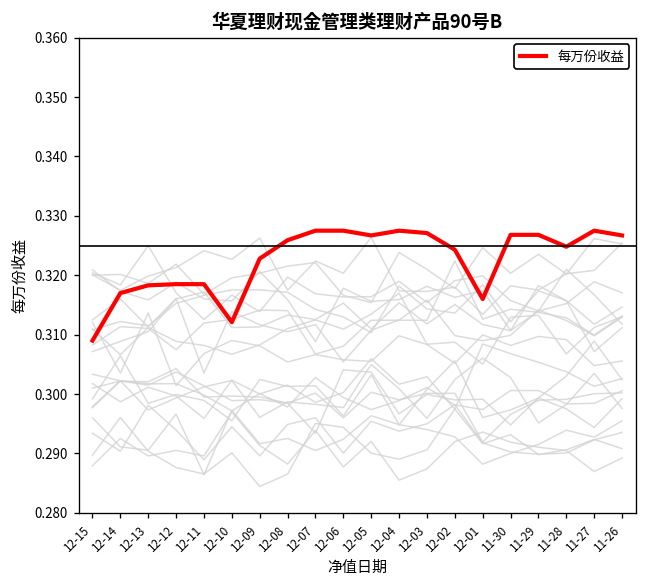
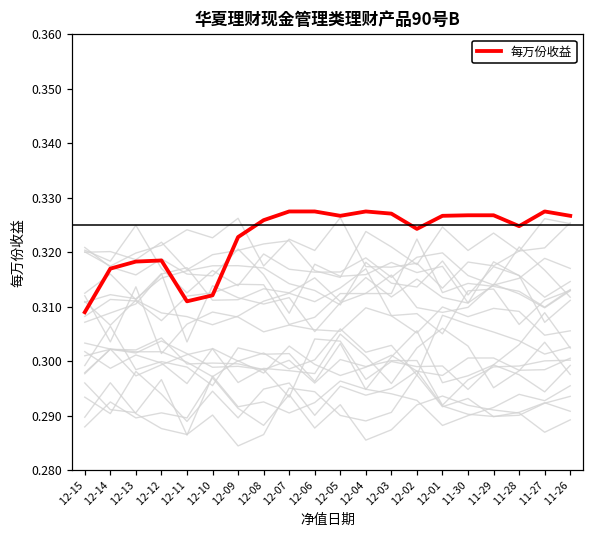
  {
    "每万份收益": {
      "12-15": 0.309,
-     "12-11": 0.319,
+     "12-11": 0.311,
      "12-09": 0.323,
      "12-08": 0.326,
      "12-07": 0.328,
      "12-06": 0.328,
      "12-04": 0.328,
      "12-03": 0.327,
      "12-02": 0.324,
-     "12-01": 0.316,
+     "12-01": 0.327,
      "11-30": 0.327,
      "11-29": 0.327,
      "11-28": 0.325,
      "11-27": 0.328,
      "11-26": 0.327
    }
  }
